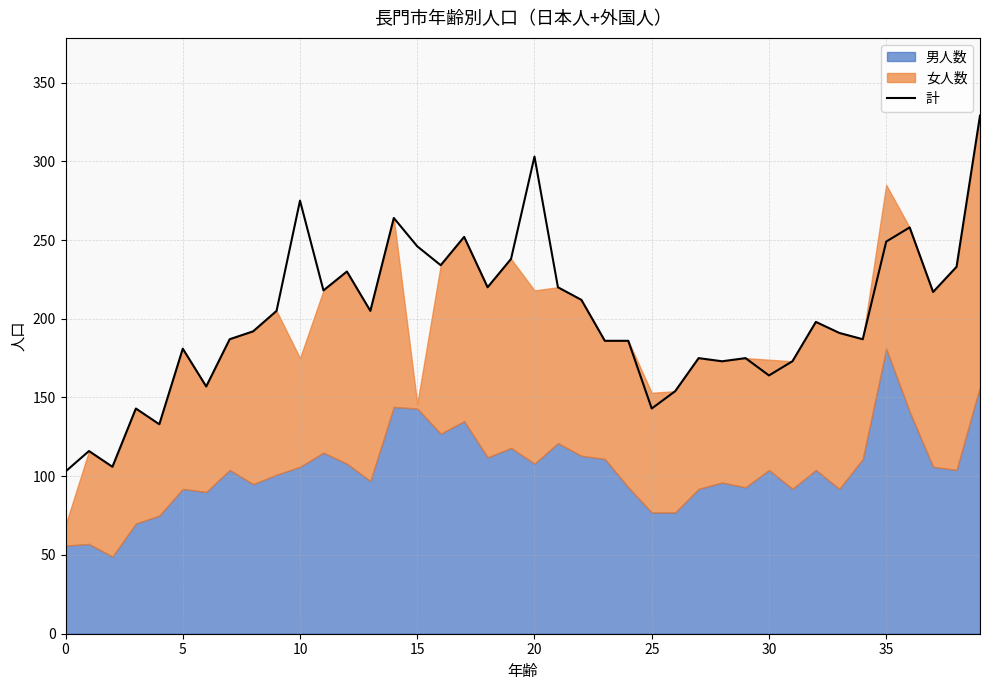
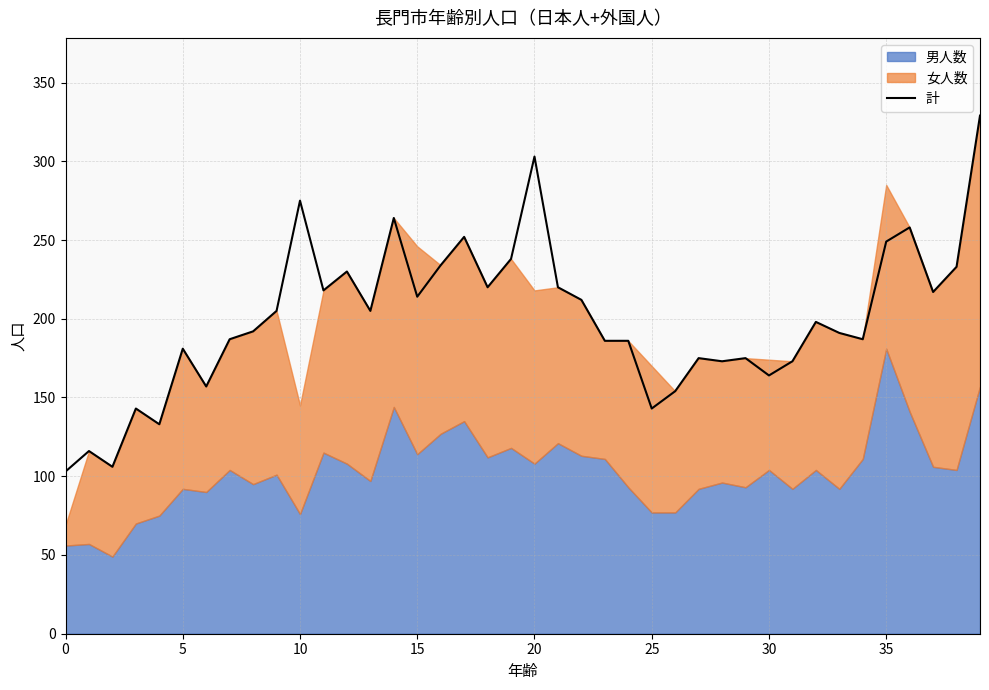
  {
    "計": {
      "0": 103,
      "10": 275,
-     "15": 246,
+     "15": 214,
      "20": 303,
      "25": 143,
      "30": 164,
      "35": 249
    },
    "男人数": {
      "0": 56,
      "5": 92,
-     "10": 106,
-     "15": 143,
+     "10": 76,
+     "15": 114,
      "20": 108,
      "25": 77,
      "30": 104,
      "35": 181
    },
    "女人数": {
      "0": 13,
      "10": 69,
-     "15": 3,
+     "15": 132,
      "20": 110,
-     "25": 76,
+     "25": 93,
      "30": 70,
      "35": 104
    }
  }
